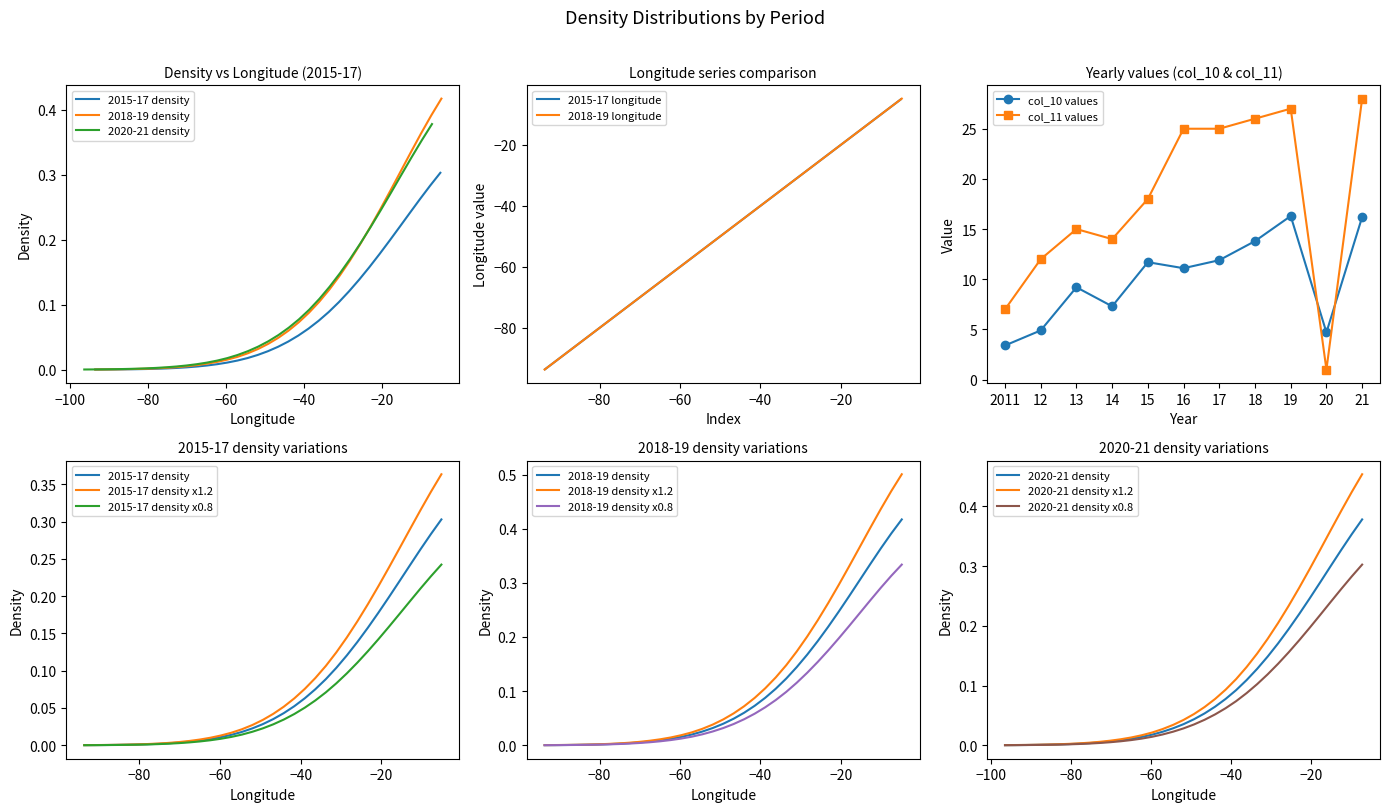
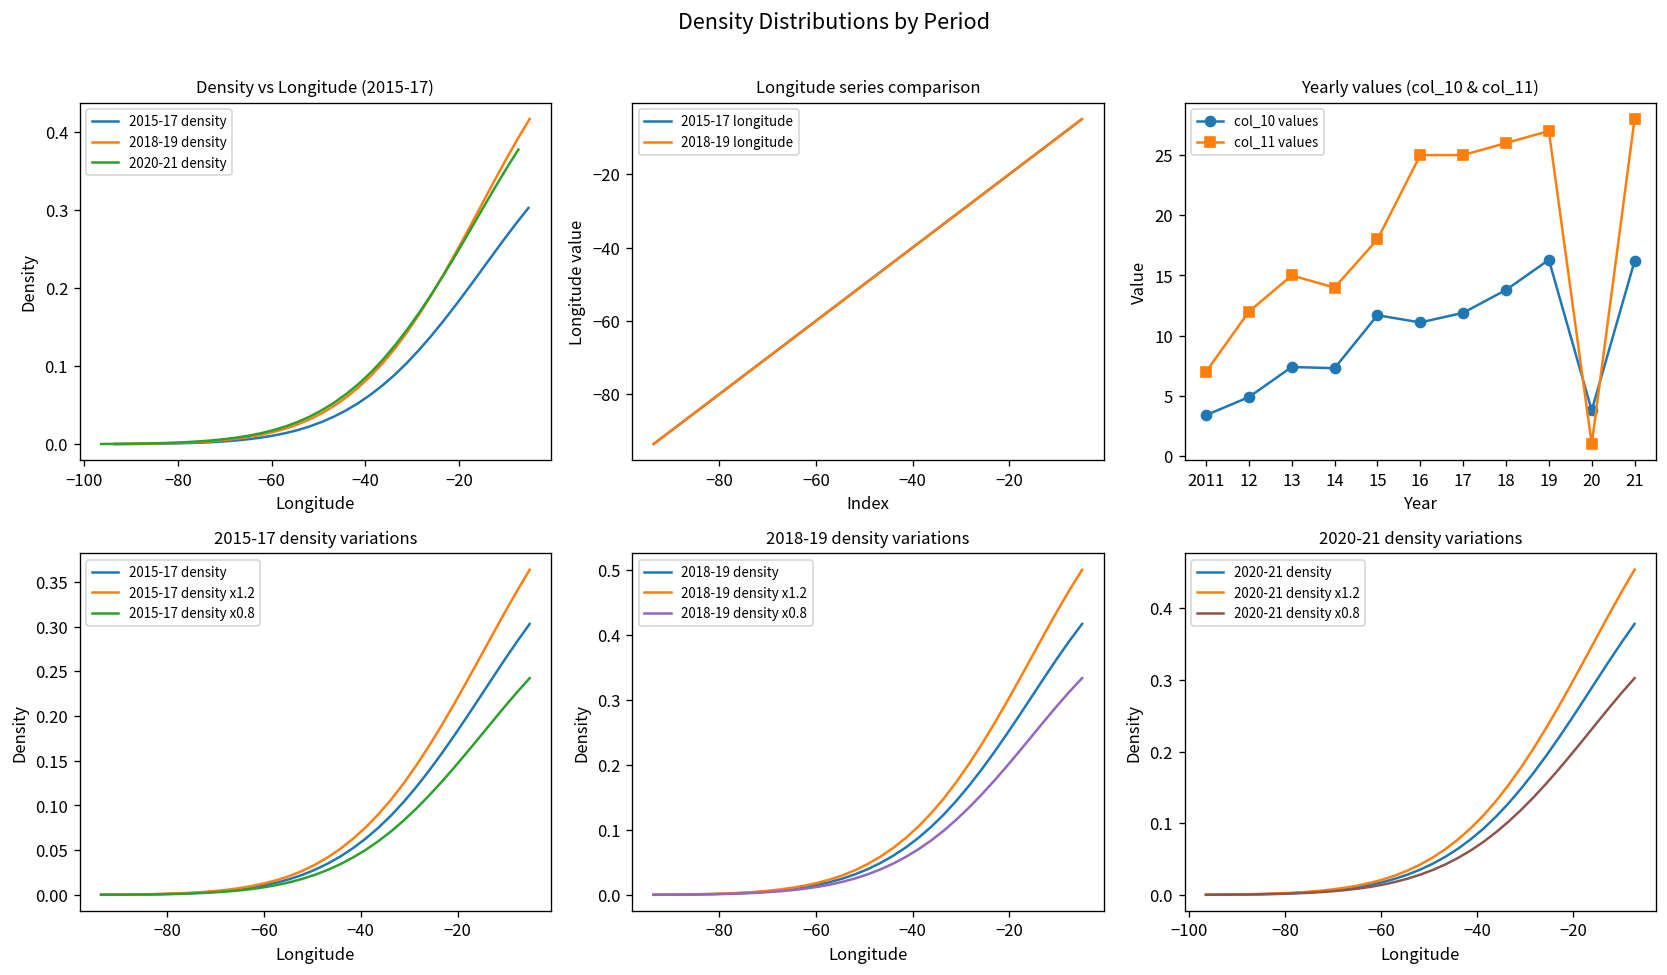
  {
    "Yearly values (col_10 & col_11)": {
      "col_10 values": {
        "2011": 3.4,
        "12": 4.9,
-       "13": 9.2,
+       "13": 7.4,
        "14": 7.3,
        "15": 11.7,
        "16": 11.1,
        "17": 11.9,
        "18": 13.8,
        "19": 16.3,
-       "20": 4.7,
+       "20": 3.8,
        "21": 16.2
      },
      "col_11 values": {
        "2011": 7.0,
        "12": 12.0,
        "13": 15.0,
        "14": 14.0,
        "15": 18.0,
        "16": 25.0,
        "17": 25.0,
        "18": 26.0,
        "19": 27.0,
        "20": 1.0,
        "21": 28.0
      }
    }
  }
